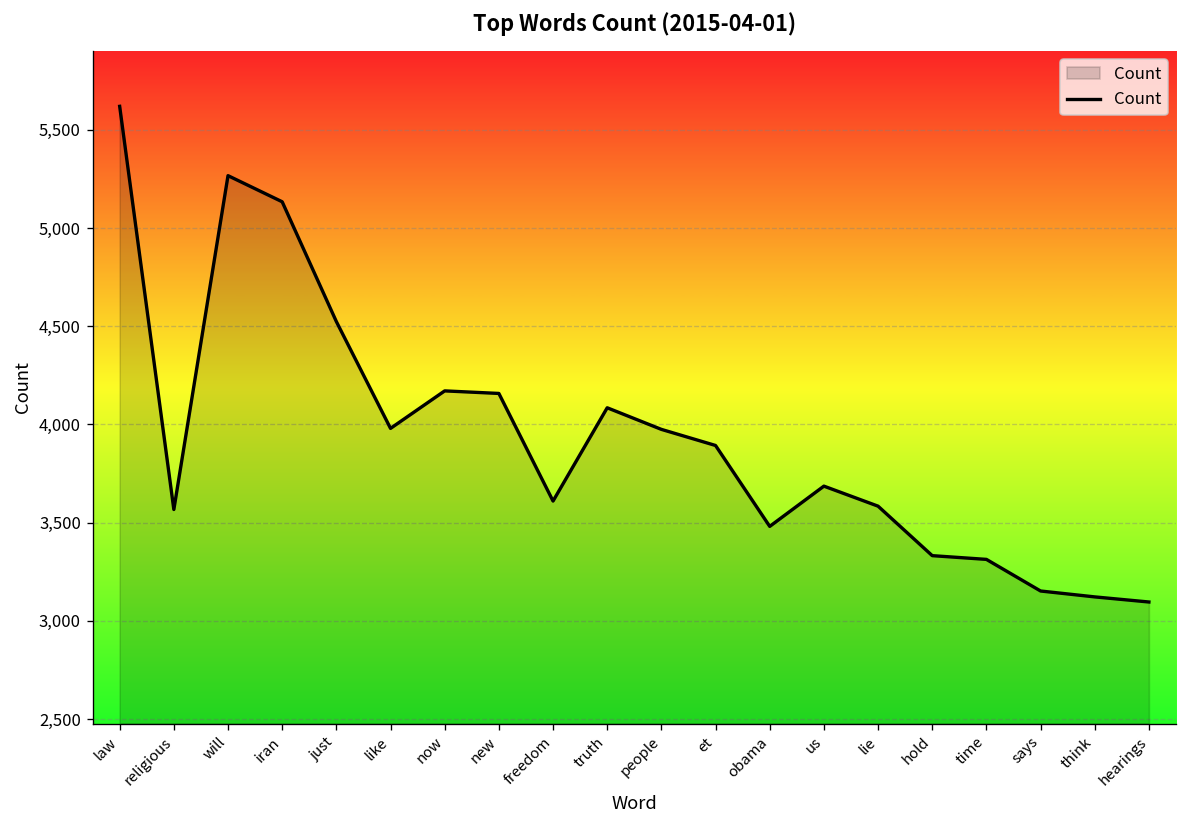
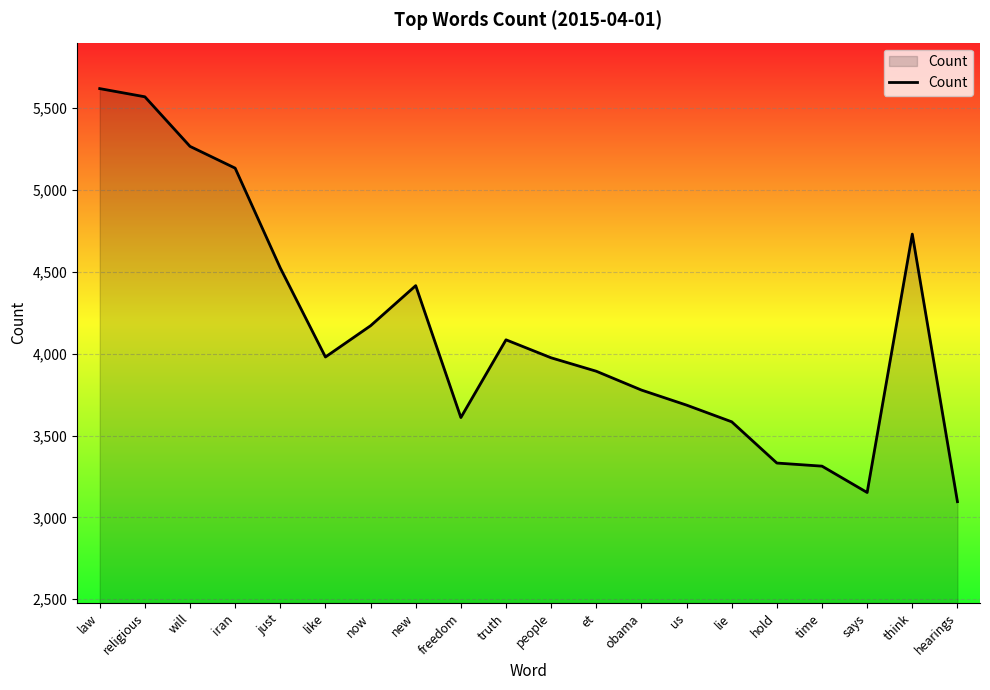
  {
    "law": "5,620",
-   "religious": "3,570",
+   "religious": "5,570",
    "will": "5,270",
    "iran": "5,130",
    "just": "4,520",
    "like": "3,980",
    "now": "4,170",
-   "new": "4,160",
+   "new": "4,420",
    "freedom": "3,610",
    "truth": "4,090",
    "people": "3,980",
    "et": "3,890",
-   "obama": "3,480",
+   "obama": "3,780",
    "us": "3,690",
    "lie": "3,580",
    "hold": "3,330",
    "time": "3,310",
    "says": "3,150",
-   "think": "3,120",
+   "think": "4,730",
    "hearings": "3,100"
  }
